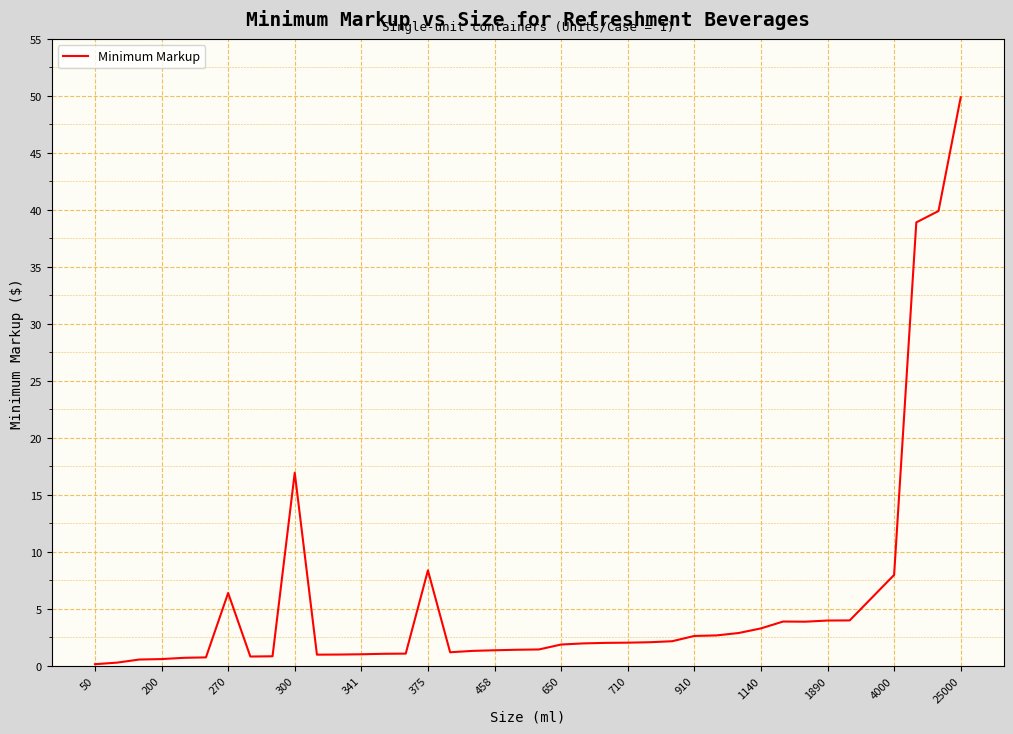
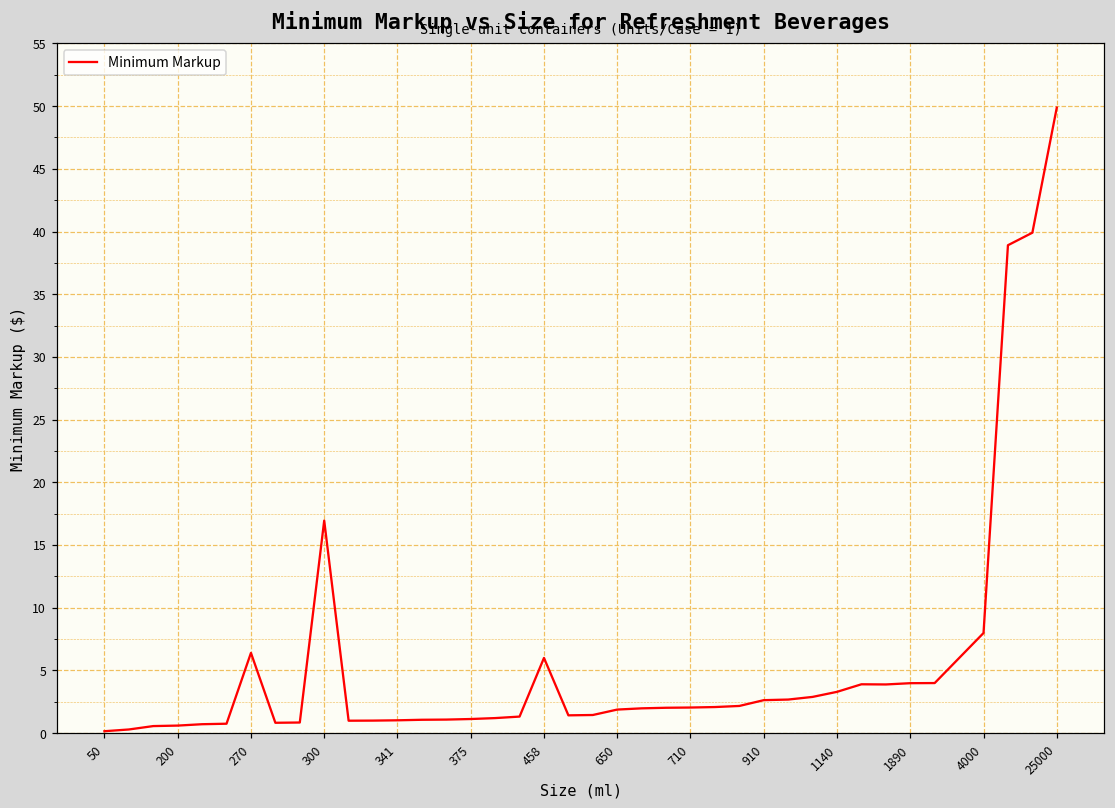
  {
    "50": 0.1,
    "200": 0.6,
    "270": 6.4,
    "300": 16.9,
    "341": 1.0,
-   "375": 8.4,
-   "458": 1.4,
+   "375": 1.1,
+   "458": 6.0,
    "650": 1.9,
    "710": 2.0,
    "910": 2.6,
    "1140": 3.3,
    "1890": 4.0,
    "4000": 8.0,
    "25000": 49.9
  }
